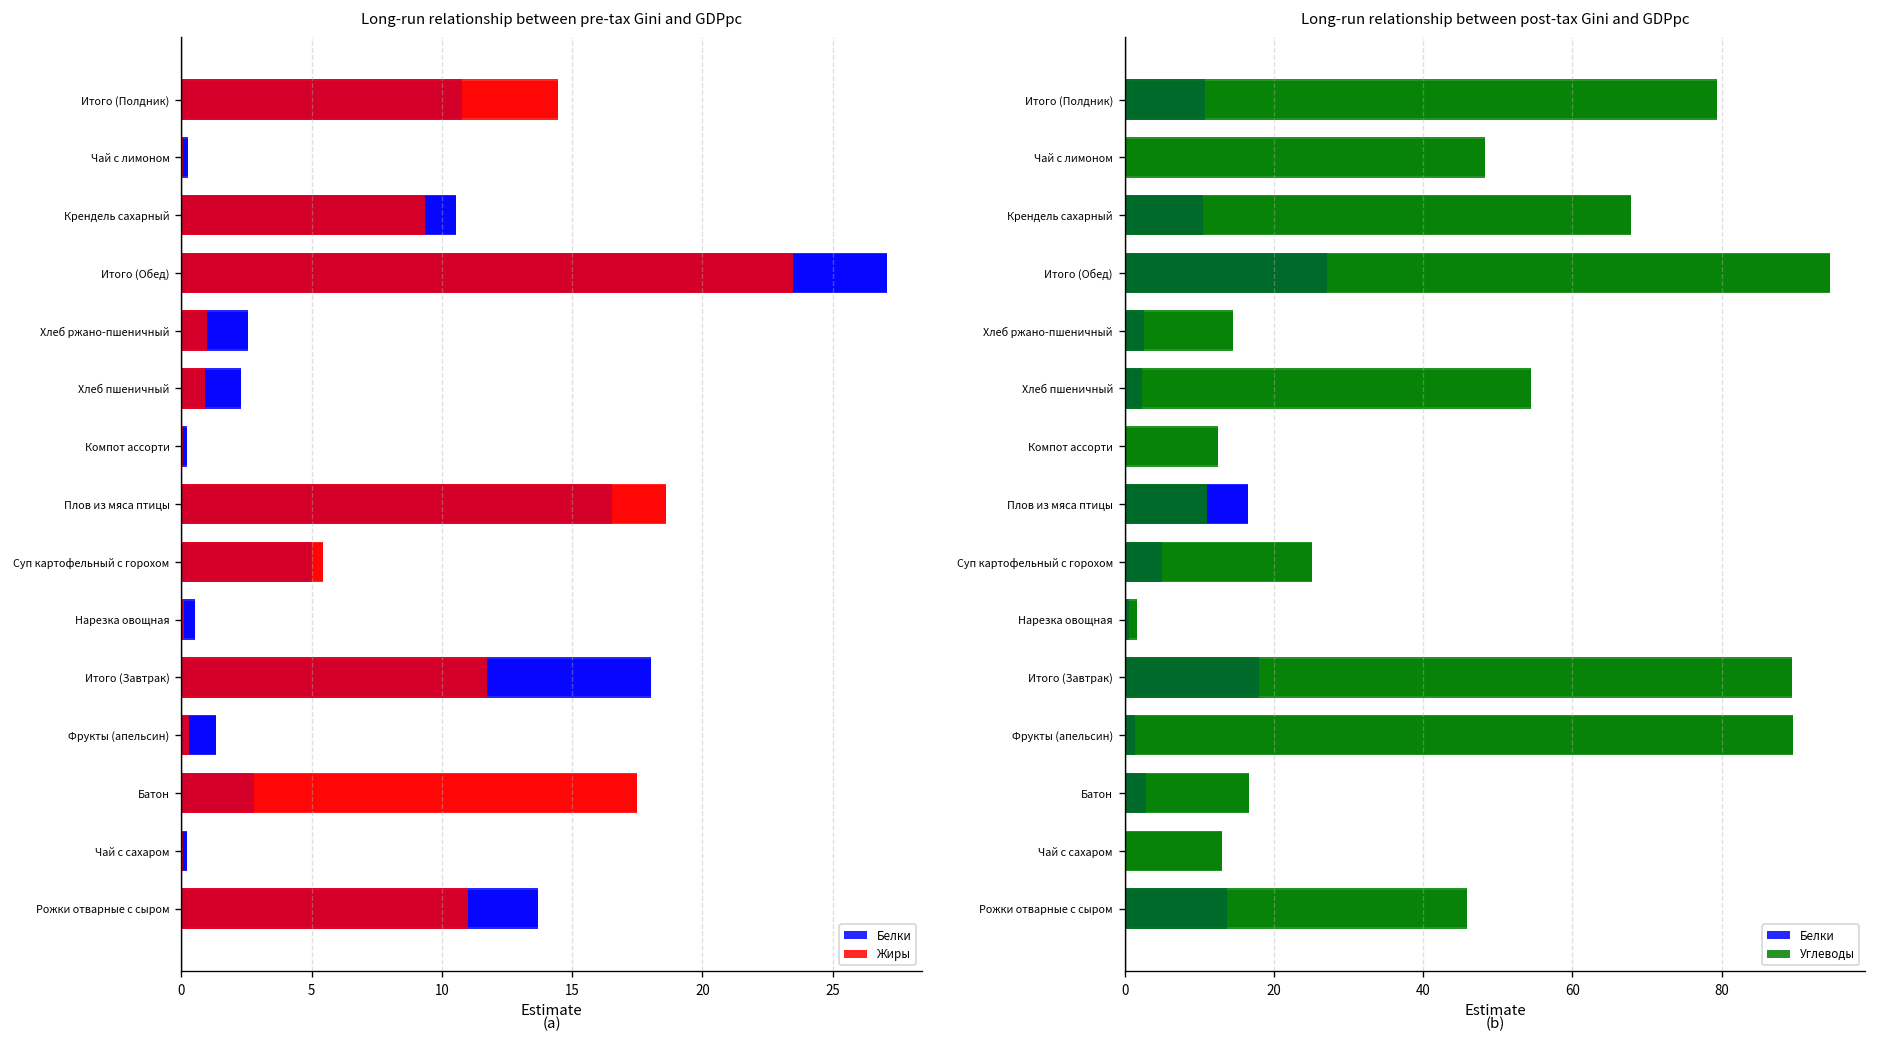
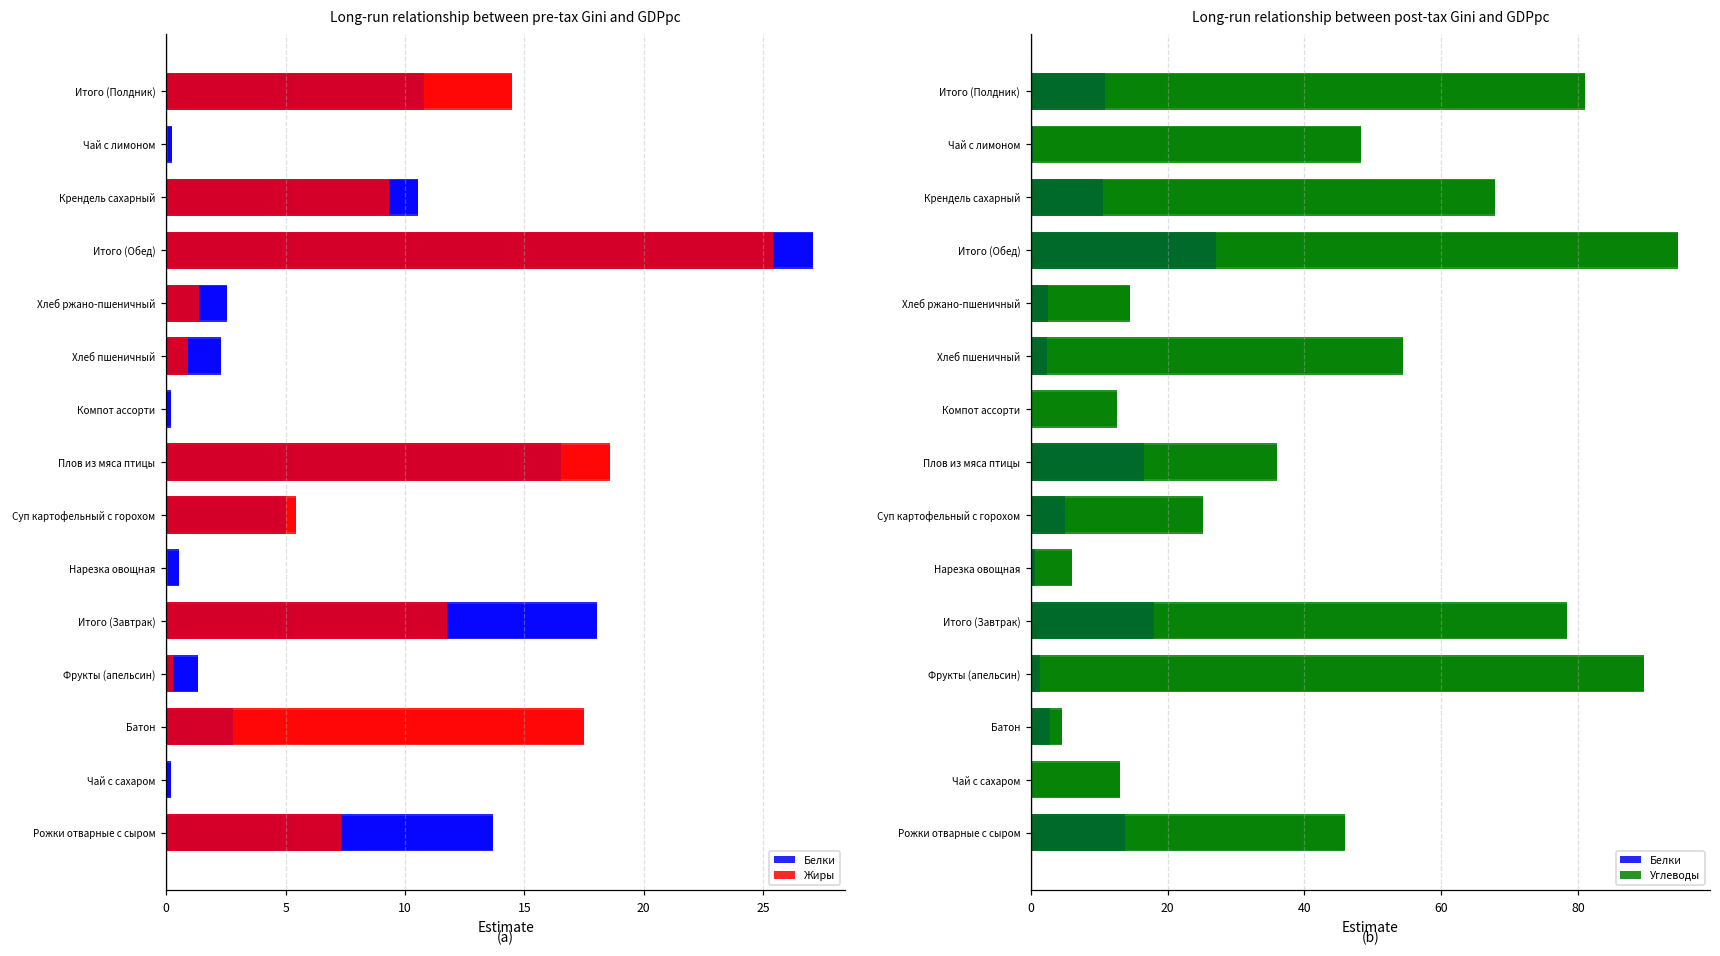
  {
    "Long-run relationship between pre-tax Gini and GDPpc": {
      "Жиры": {
        "Итого (Полдник)": 14.5,
-       "Итого (Обед)": 23.5,
-       "Хлеб ржано-пшеничный": 1.0,
+       "Итого (Обед)": 25.4,
+       "Хлеб ржано-пшеничный": 1.4,
        "Плов из мяса птицы": 18.6,
        "Суп картофельный с горохом": 5.4,
        "Батон": 17.5,
-       "Рожки отварные с сыром": 11.0
+       "Рожки отварные с сыром": 7.3
      }
    },
    "Long-run relationship between post-tax Gini and GDPpc": {
      "Углеводы": {
-       "Итого (Полдник)": 79,
+       "Итого (Полдник)": 81,
        "Чай с лимоном": 48,
        "Крендель сахарный": 68,
        "Итого (Обед)": 95,
        "Хлеб ржано-пшеничный": 14,
        "Хлеб пшеничный": 54,
        "Компот ассорти": 13,
-       "Плов из мяса птицы": 11,
+       "Плов из мяса птицы": 36,
        "Суп картофельный с горохом": 25,
-       "Нарезка овощная": 2,
-       "Итого (Завтрак)": 89,
+       "Нарезка овощная": 6,
+       "Итого (Завтрак)": 78,
        "Фрукты (апельсин)": 90,
-       "Батон": 17,
+       "Батон": 5,
        "Чай с сахаром": 13,
        "Рожки отварные с сыром": 46
      }
    }
  }
